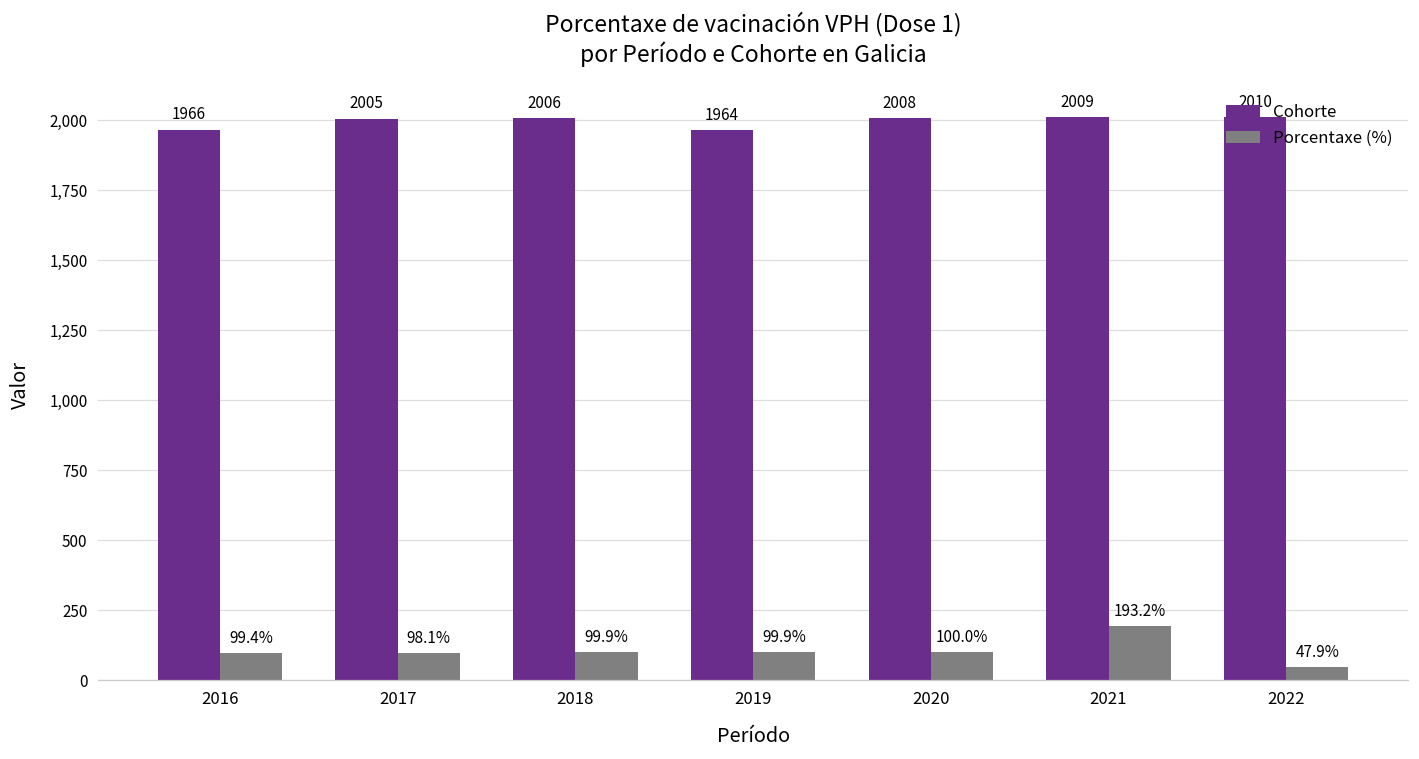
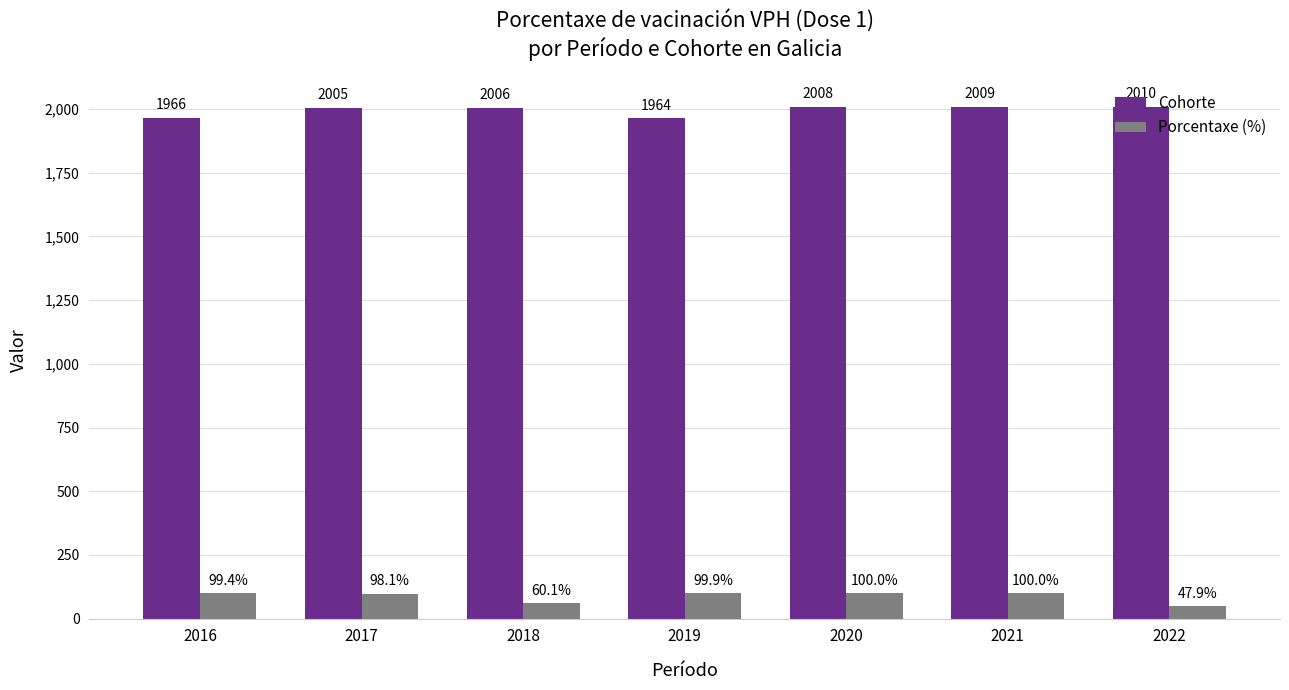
  {
    "Cohorte": {
      "2016": "1966",
      "2017": "2005",
      "2018": "2006",
      "2019": "1964",
      "2020": "2008",
      "2021": "2009",
      "2022": "2010"
    },
    "Porcentaxe (%)": {
      "2016": "99.4%",
      "2017": "98.1%",
-     "2018": "99.9%",
+     "2018": "60.1%",
      "2019": "99.9%",
      "2020": "100.0%",
-     "2021": "193.2%",
+     "2021": "100.0%",
      "2022": "47.9%"
    }
  }
